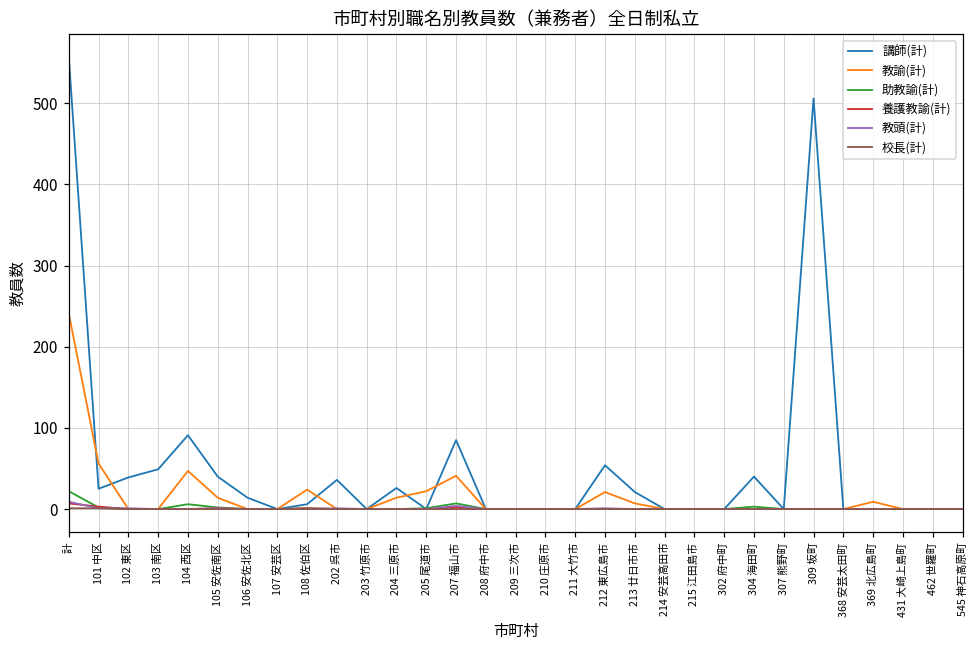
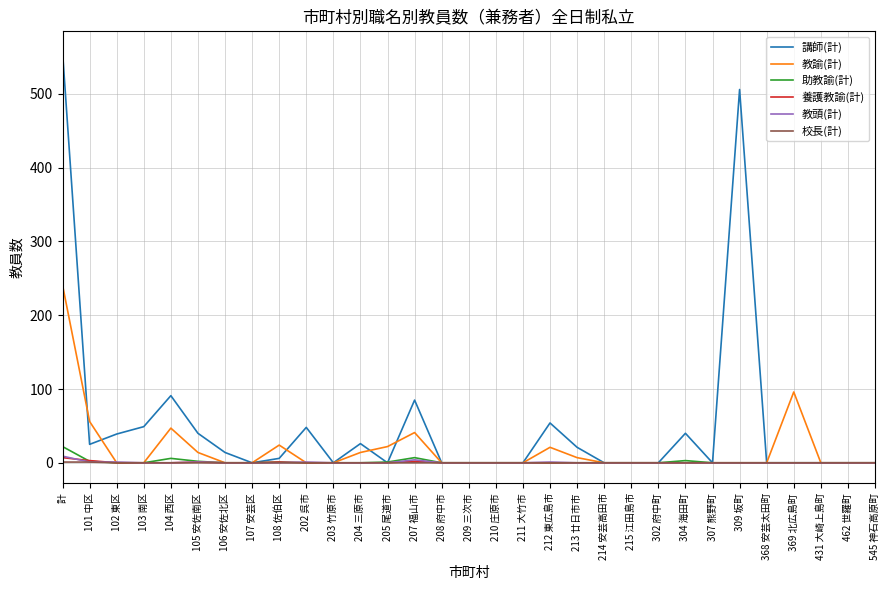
  {
    "講師(計)": {
      "計": 560,
      "101 中区": 30,
      "102 東区": 40,
      "103 南区": 50,
      "104 西区": 90,
      "105 安佐南区": 40,
      "106 安佐北区": 10,
      "108 佐伯区": 10,
-     "202 呉市": 40,
+     "202 呉市": 50,
      "204 三原市": 30,
      "207 福山市": 90,
      "212 東広島市": 50,
      "213 廿日市市": 20,
      "304 海田町": 40,
      "309 坂町": 510
    },
    "教諭(計)": {
      "計": 240,
      "101 中区": 60,
      "104 西区": 50,
      "105 安佐南区": 10,
      "108 佐伯区": 20,
      "204 三原市": 10,
      "205 尾道市": 20,
      "207 福山市": 40,
      "212 東広島市": 20,
      "213 廿日市市": 10,
-     "369 北広島町": 10
+     "369 北広島町": 100
    },
    "助教諭(計)": {
      "計": 20,
      "104 西区": 10
    },
    "校長(計)": {
      "計": 0
    }
  }
